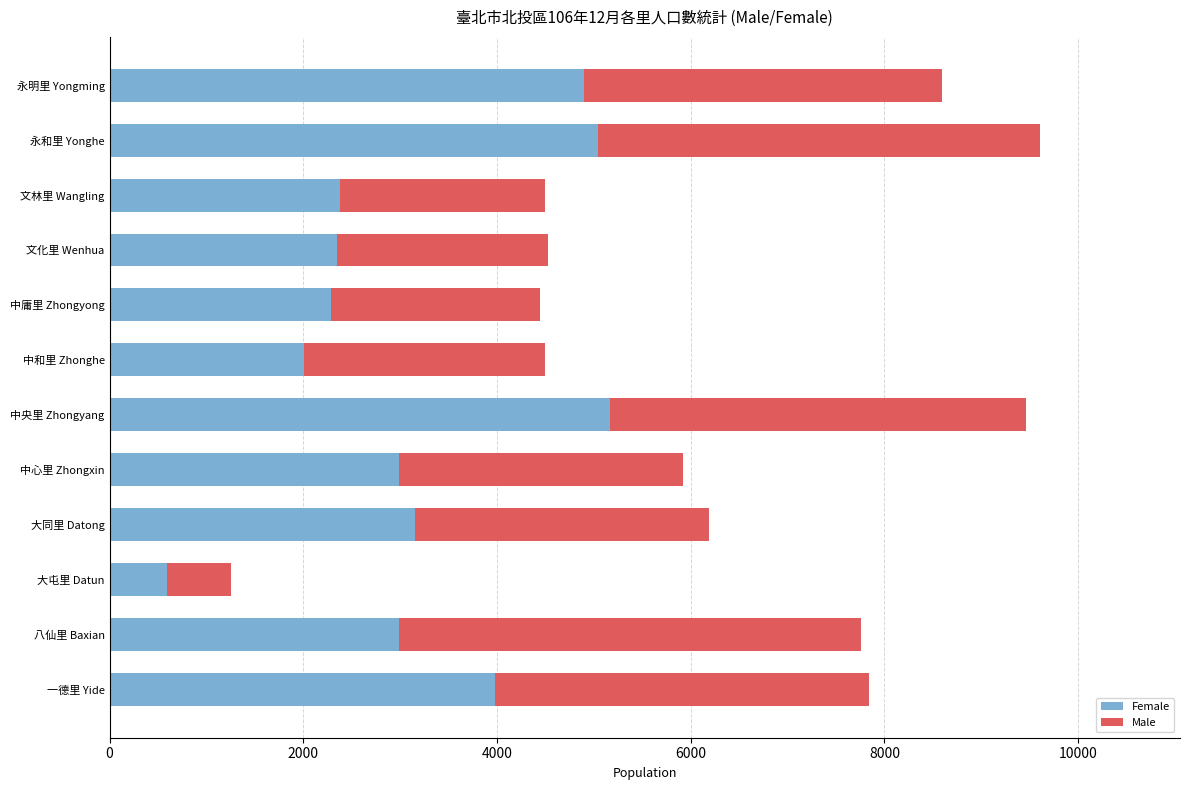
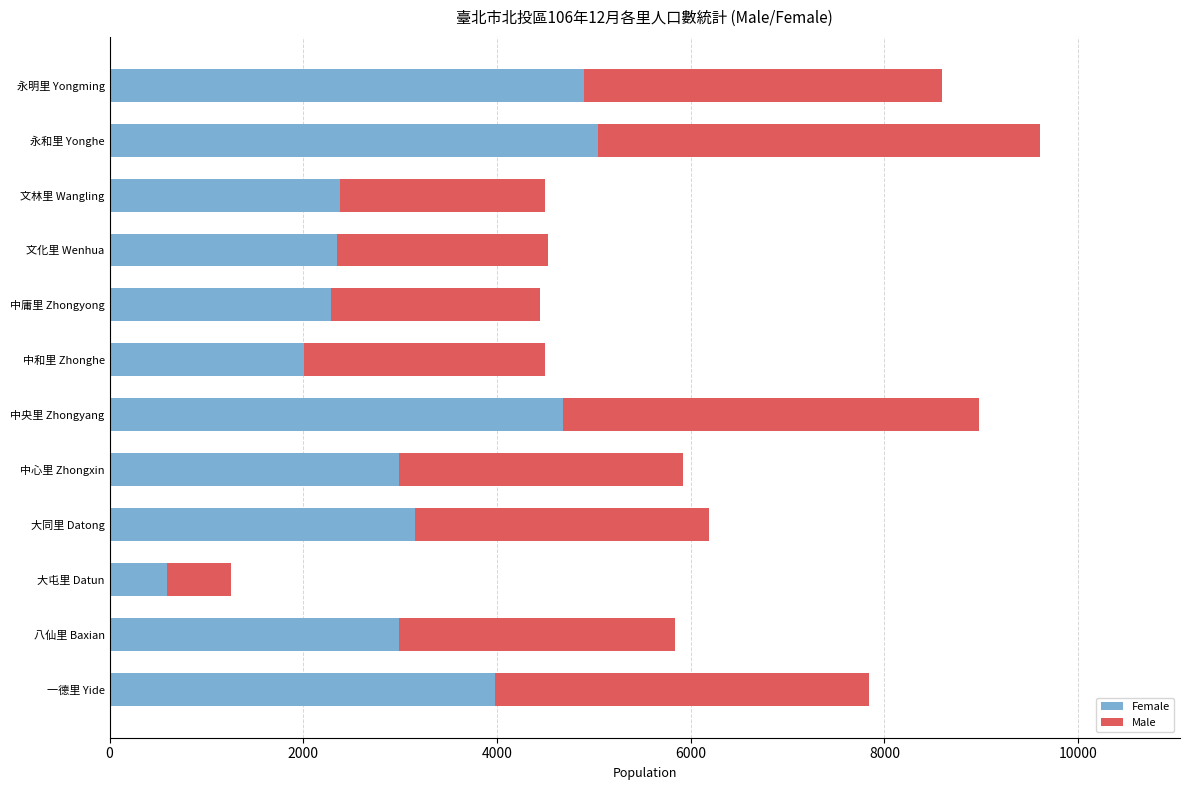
  {
    "Female": {
      "永明里 Yongming": 4900,
      "永和里 Yonghe": 5000,
      "文林里 Wangling": 2400,
      "文化里 Wenhua": 2300,
      "中庸里 Zhongyong": 2300,
      "中和里 Zhonghe": 2000,
-     "中央里 Zhongyang": 5200,
+     "中央里 Zhongyang": 4700,
      "中心里 Zhongxin": 3000,
      "大同里 Datong": 3200,
      "大屯里 Datun": 600,
      "八仙里 Baxian": 3000,
      "一德里 Yide": 4000
    },
    "Male": {
      "永明里 Yongming": 3700,
      "永和里 Yonghe": 4600,
      "文林里 Wangling": 2100,
      "文化里 Wenhua": 2200,
      "中庸里 Zhongyong": 2200,
      "中和里 Zhonghe": 2500,
      "中央里 Zhongyang": 4300,
      "中心里 Zhongxin": 2900,
      "大同里 Datong": 3000,
      "大屯里 Datun": 700,
-     "八仙里 Baxian": 4800,
+     "八仙里 Baxian": 2800,
      "一德里 Yide": 3900
    }
  }
